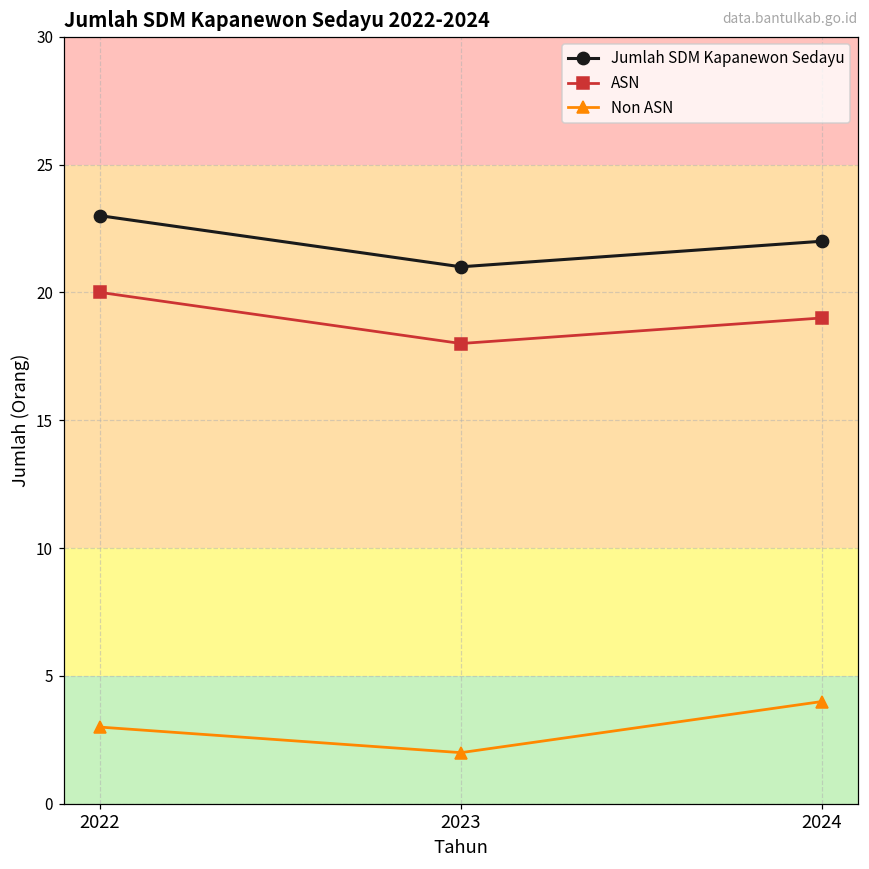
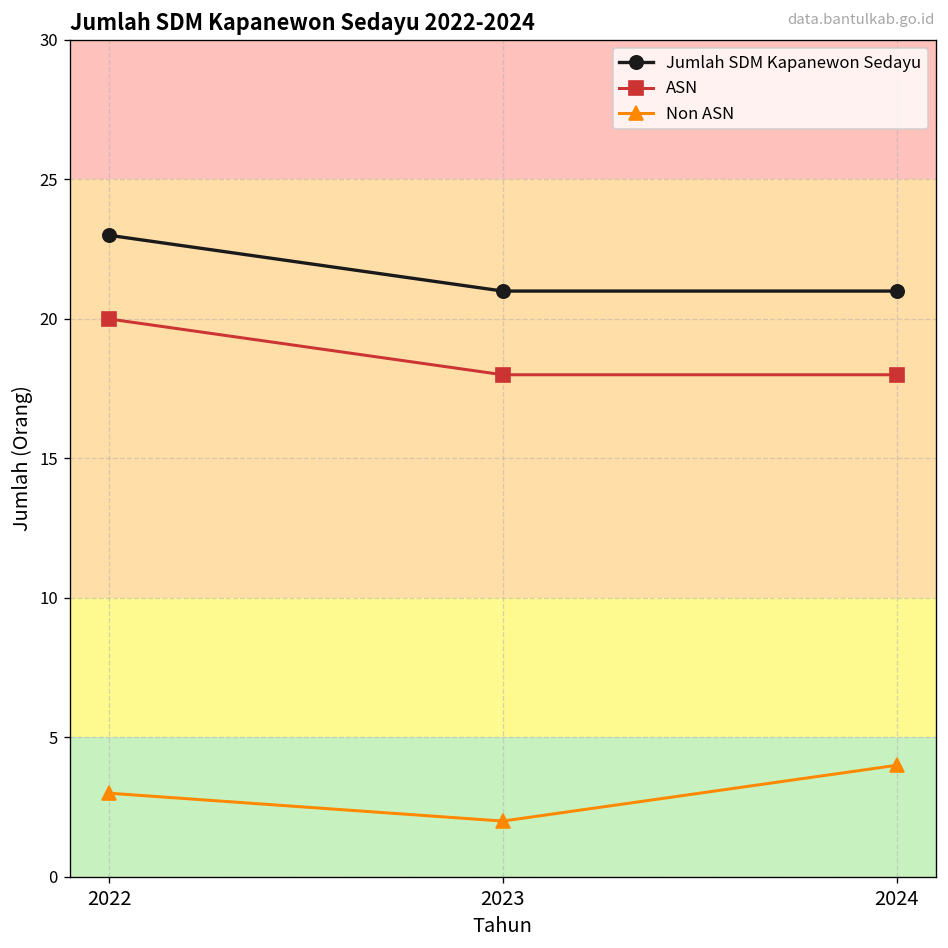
  {
    "Jumlah SDM Kapanewon Sedayu": {
      "2022": 23,
      "2023": 21,
-     "2024": 22
+     "2024": 21
    },
    "ASN": {
      "2022": 20,
      "2023": 18,
-     "2024": 19
+     "2024": 18
    },
    "Non ASN": {
      "2022": 3,
      "2023": 2,
      "2024": 4
    }
  }
